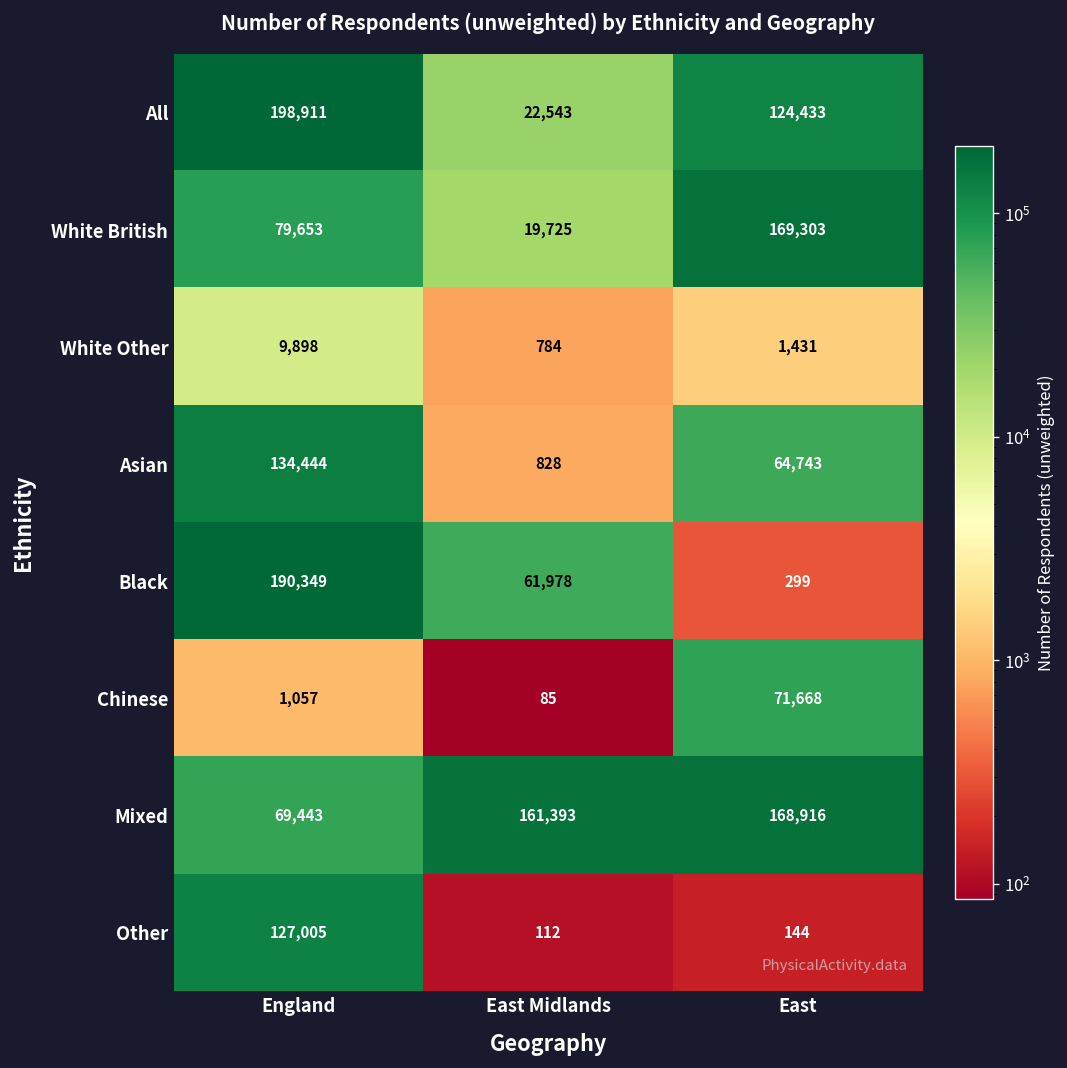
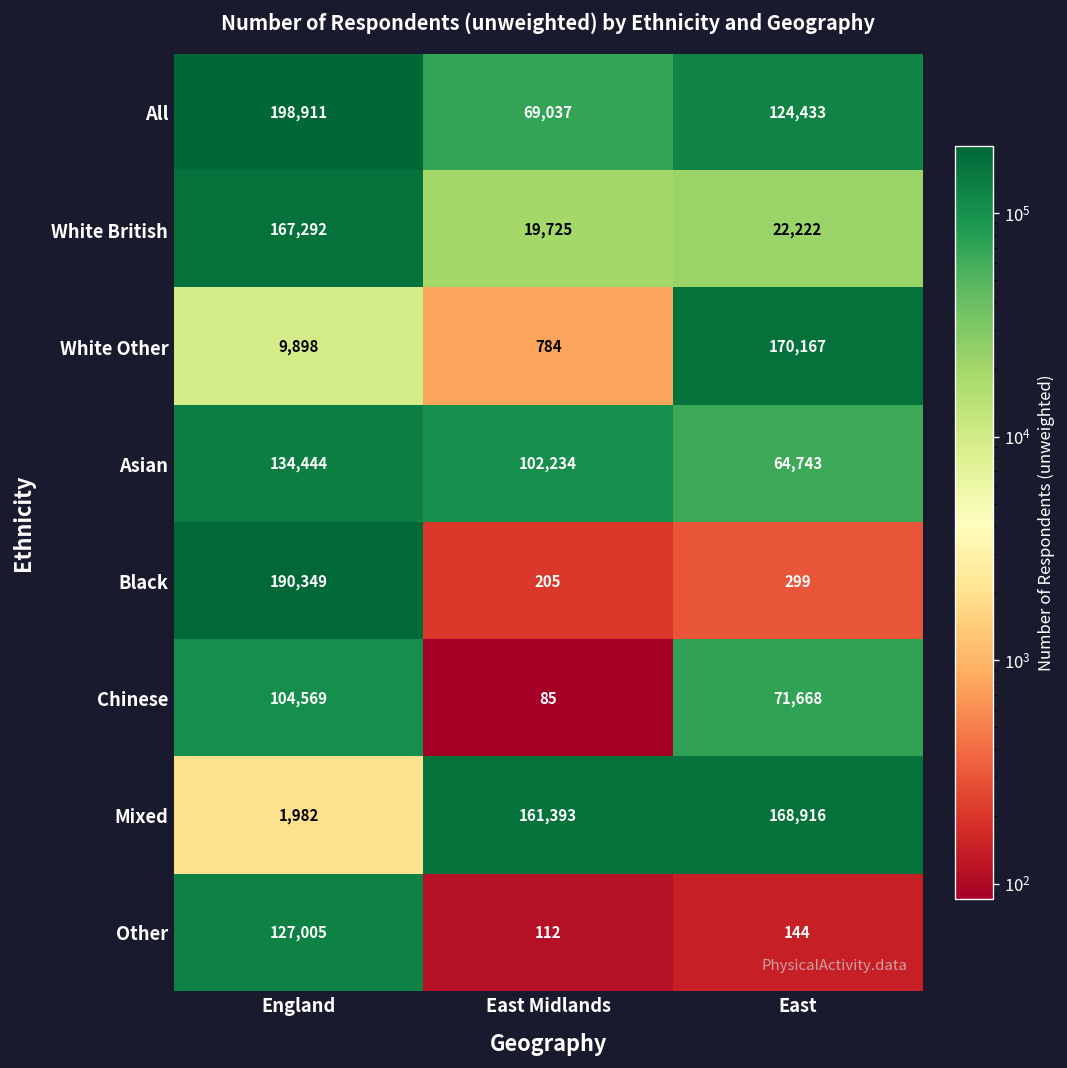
  {
    "All": {
      "England": "198,911",
-     "East Midlands": "22,543",
+     "East Midlands": "69,037",
      "East": "124,433"
    },
    "White British": {
-     "England": "79,653",
+     "England": "167,292",
      "East Midlands": "19,725",
-     "East": "169,303"
+     "East": "22,222"
    },
    "White Other": {
      "England": "9,898",
      "East Midlands": "784",
-     "East": "1,431"
+     "East": "170,167"
    },
    "Asian": {
      "England": "134,444",
-     "East Midlands": "828",
+     "East Midlands": "102,234",
      "East": "64,743"
    },
    "Black": {
      "England": "190,349",
-     "East Midlands": "61,978",
+     "East Midlands": "205",
      "East": "299"
    },
    "Chinese": {
-     "England": "1,057",
+     "England": "104,569",
      "East Midlands": "85",
      "East": "71,668"
    },
    "Mixed": {
-     "England": "69,443",
+     "England": "1,982",
      "East Midlands": "161,393",
      "East": "168,916"
    },
    "Other": {
      "England": "127,005",
      "East Midlands": "112"
    }
  }
